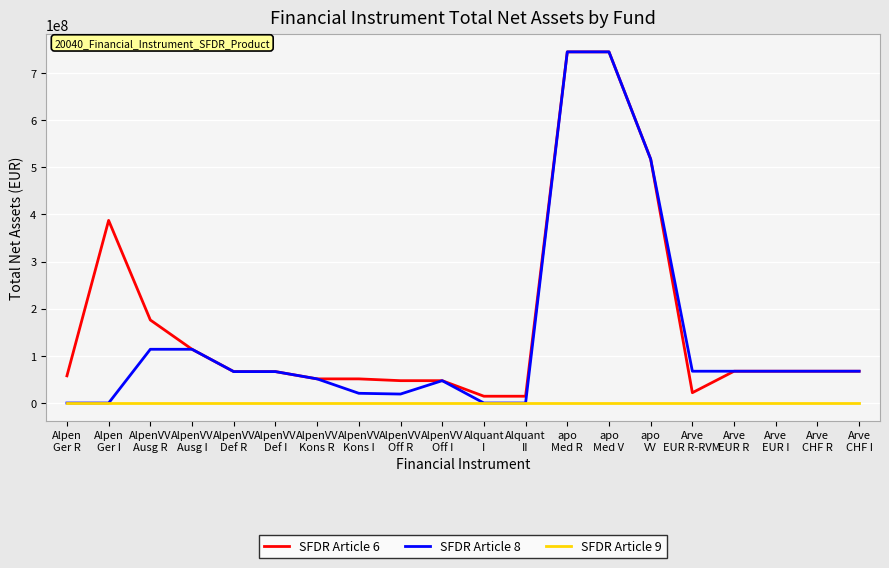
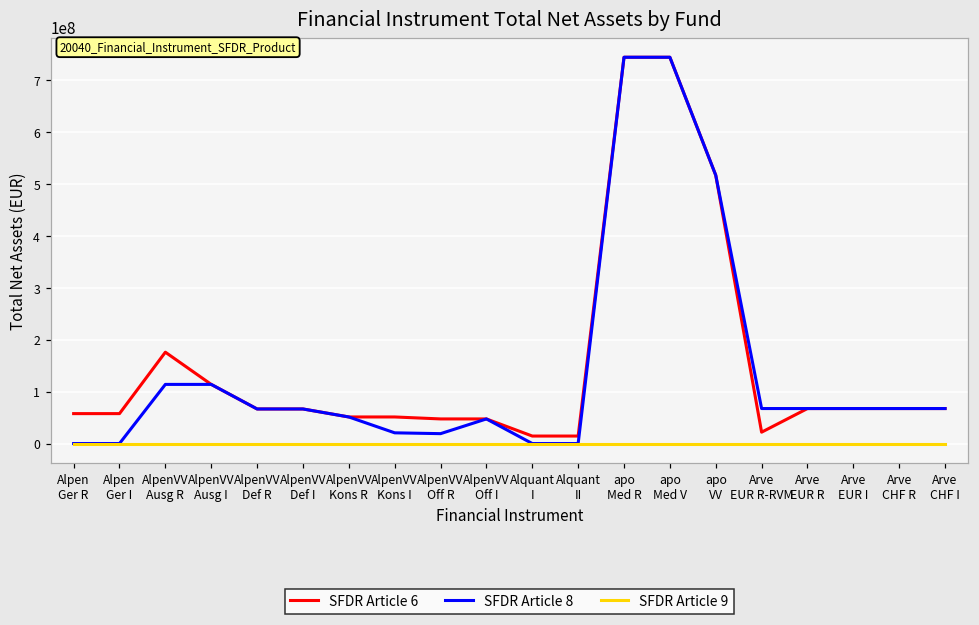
  {
    "SFDR Article 6": {
      "Alpen Ger R": 60000000,
-     "Alpen Ger I": 390000000,
+     "Alpen Ger I": 60000000,
      "AlpenVV Ausg R": 180000000,
      "AlpenVV Kons I": 50000000,
      "AlpenVV Off R": 50000000,
      "Alquant I": 10000000,
      "Alquant II": 10000000,
      "Arve EUR R-RVM": 20000000
    },
    "SFDR Article 8": {
      "AlpenVV Ausg R": 110000000,
      "AlpenVV Kons I": 20000000,
      "AlpenVV Off R": 20000000,
      "Arve EUR R-RVM": 70000000
    },
    "SFDR Article 9": {
      "AlpenVV Ausg R": 0,
      "AlpenVV Ausg I": 0,
      "AlpenVV Def R": 0,
      "AlpenVV Def I": 0,
      "AlpenVV Kons R": 0,
      "AlpenVV Kons I": 0,
      "AlpenVV Off R": 0,
      "AlpenVV Off I": 0,
      "apo Med R": 0,
      "apo Med V": 0,
      "apo VV": 0,
      "Arve EUR R-RVM": 0,
      "Arve EUR R": 0,
      "Arve EUR I": 0,
      "Arve CHF R": 0,
      "Arve CHF I": 0
    }
  }
